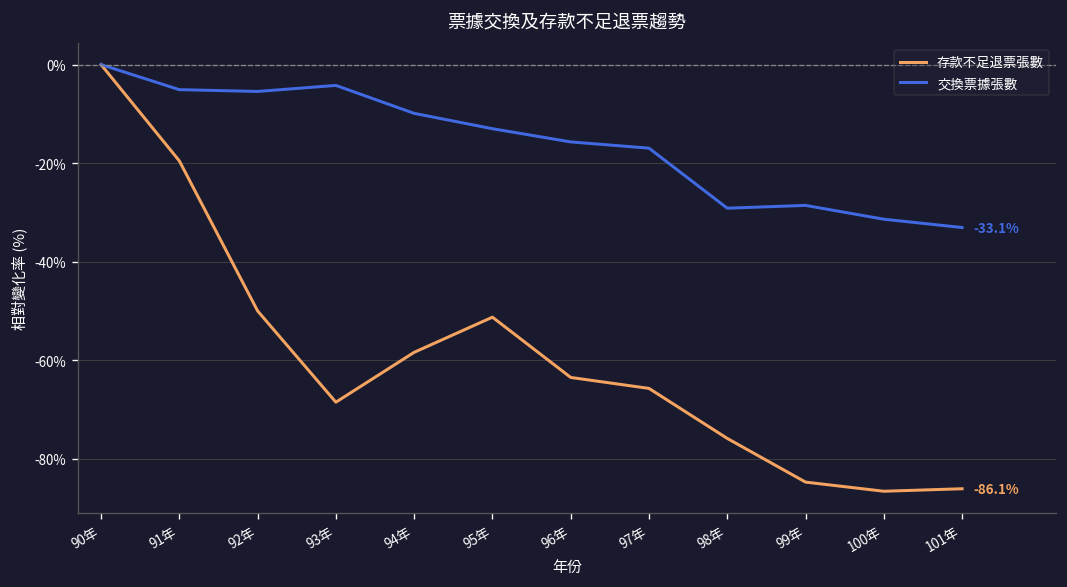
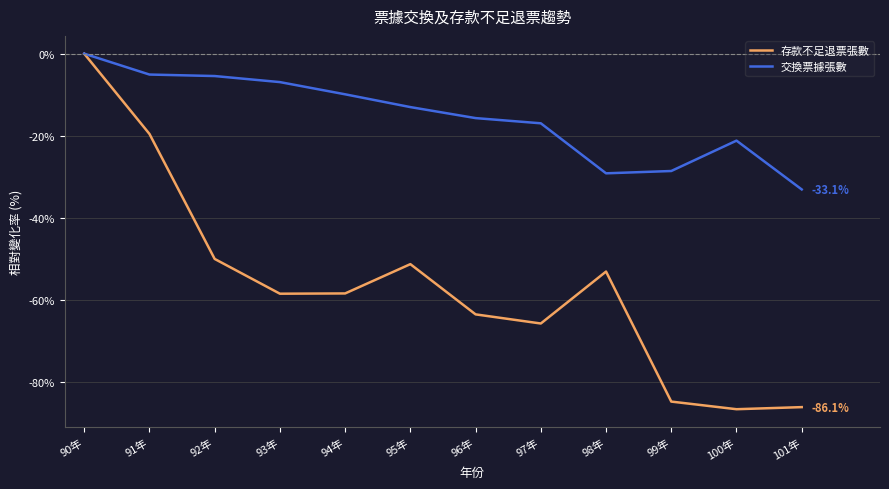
  {
    "存款不足退票張數": {
      "91年": "-20%",
      "92年": "-50%",
-     "93年": "-68%",
+     "93年": "-58%",
      "94年": "-58%",
      "95年": "-51%",
      "96年": "-63%",
      "97年": "-66%",
-     "98年": "-76%",
+     "98年": "-53%",
      "99年": "-85%",
      "100年": "-87%"
    },
    "交換票據張數": {
      "91年": "-5%",
      "92年": "-5%",
-     "93年": "-4%",
+     "93年": "-7%",
      "94年": "-10%",
      "95年": "-13%",
      "96年": "-16%",
      "97年": "-17%",
      "98年": "-29%",
      "99年": "-29%",
-     "100年": "-31%"
+     "100年": "-21%"
    }
  }
